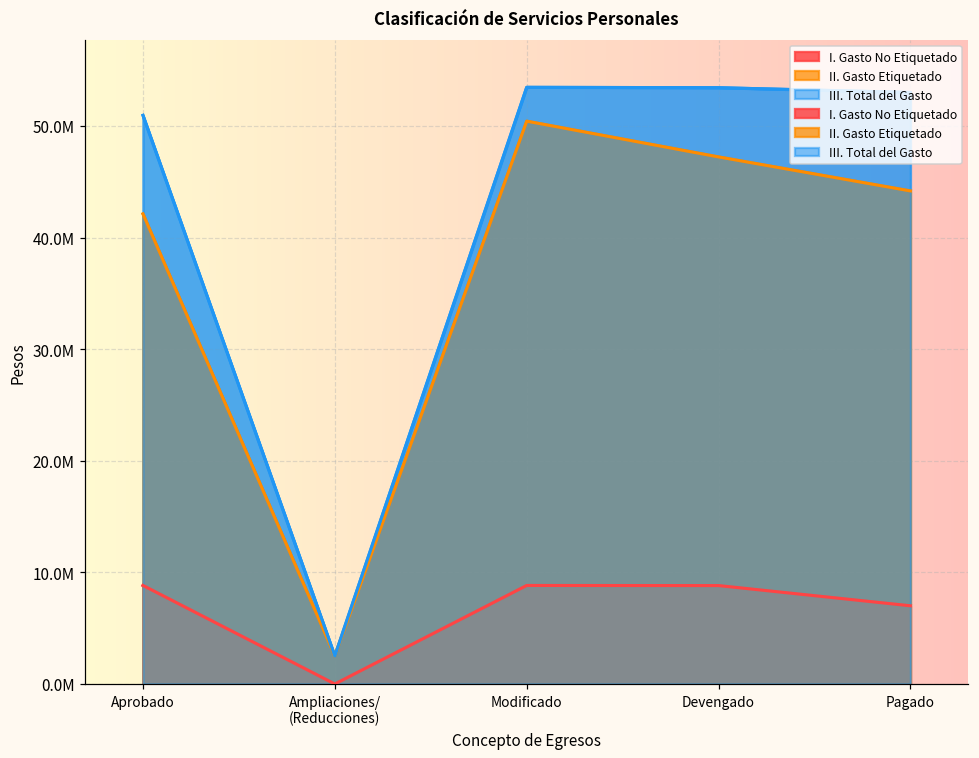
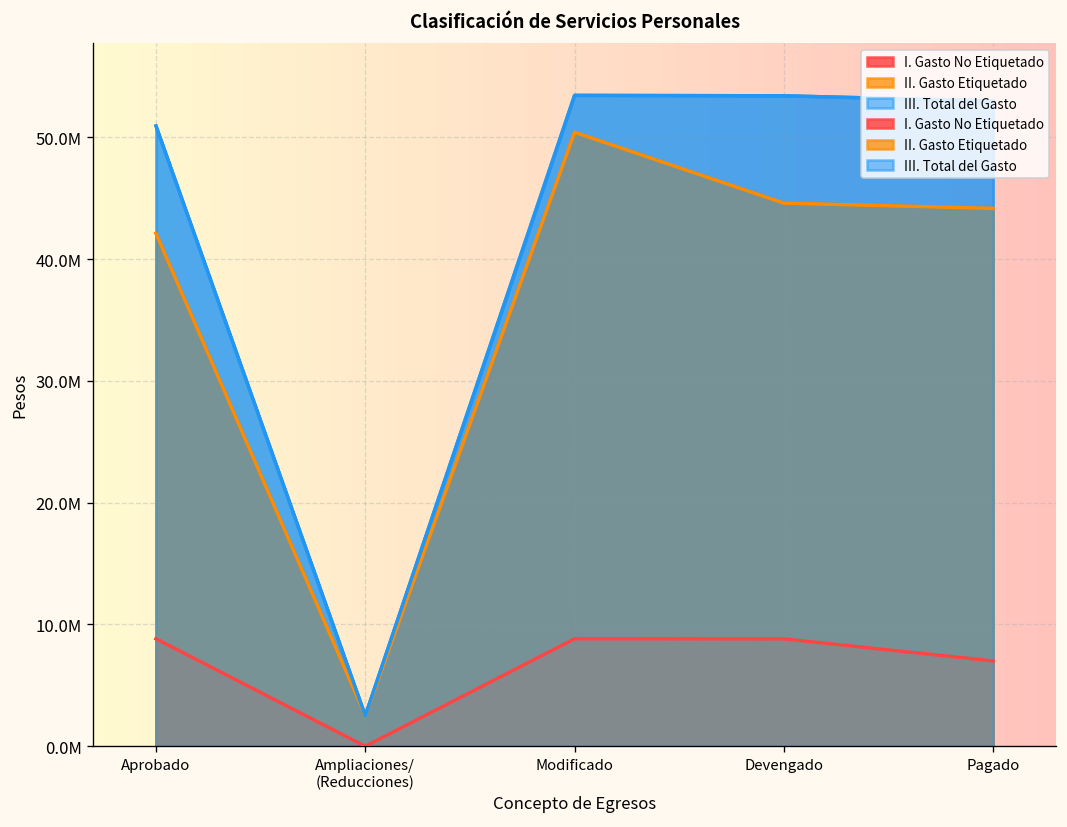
  {
    "I. Gasto No Etiquetado": {
      "Aprobado": 8800000,
      "Ampliaciones/ (Reducciones)": 0,
      "Modificado": 8800000,
      "Devengado": 8800000,
      "Pagado": 7000000
    },
    "II. Gasto Etiquetado": {
      "Aprobado": 42100000,
      "Modificado": 50400000,
-     "Devengado": 47200000,
+     "Devengado": 44600000,
      "Pagado": 44200000
    },
    "III. Total del Gasto": {
      "Aprobado": 50900000,
      "Modificado": 53500000,
      "Devengado": 53400000
    }
  }
